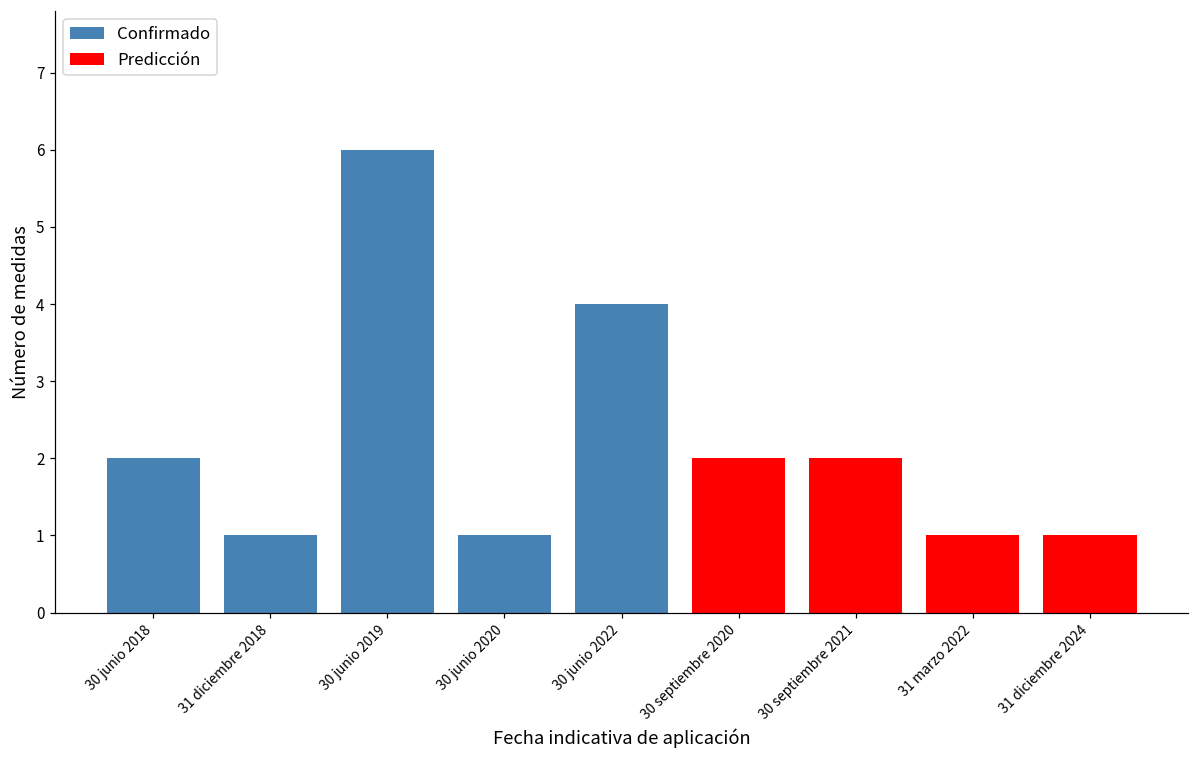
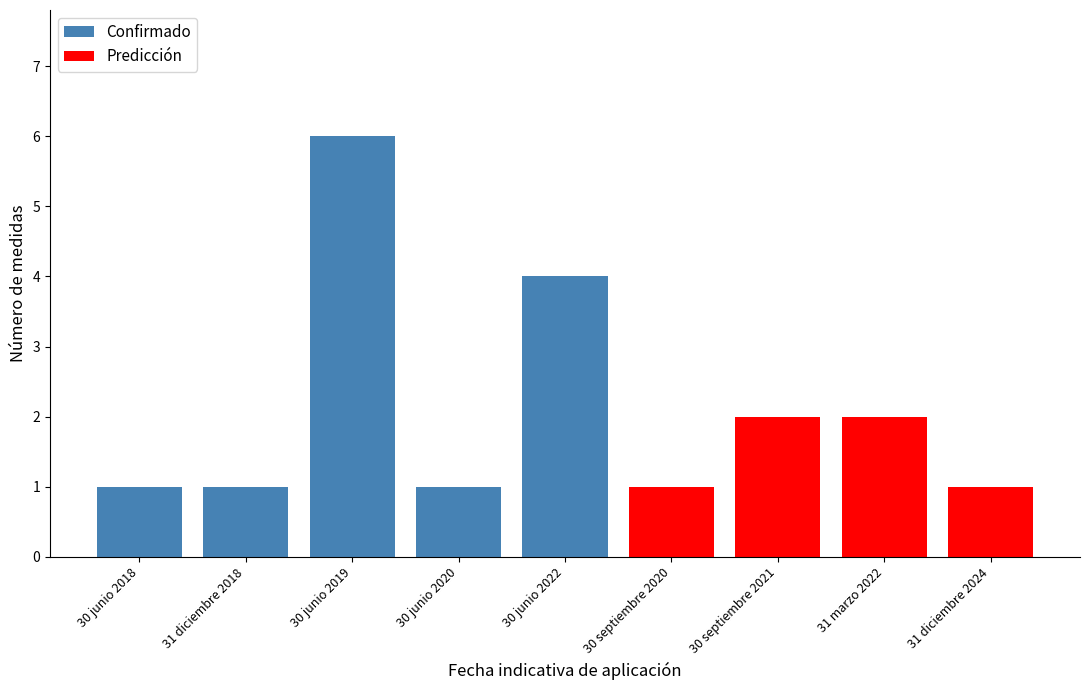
  {
    "Confirmado": {
-     "30 junio 2018": 2,
+     "30 junio 2018": 1,
      "31 diciembre 2018": 1,
      "30 junio 2019": 6,
      "30 junio 2020": 1,
      "30 junio 2022": 4
    },
    "Predicción": {
-     "30 septiembre 2020": 2,
+     "30 septiembre 2020": 1,
      "30 septiembre 2021": 2,
-     "31 marzo 2022": 1,
+     "31 marzo 2022": 2,
      "31 diciembre 2024": 1
    }
  }
